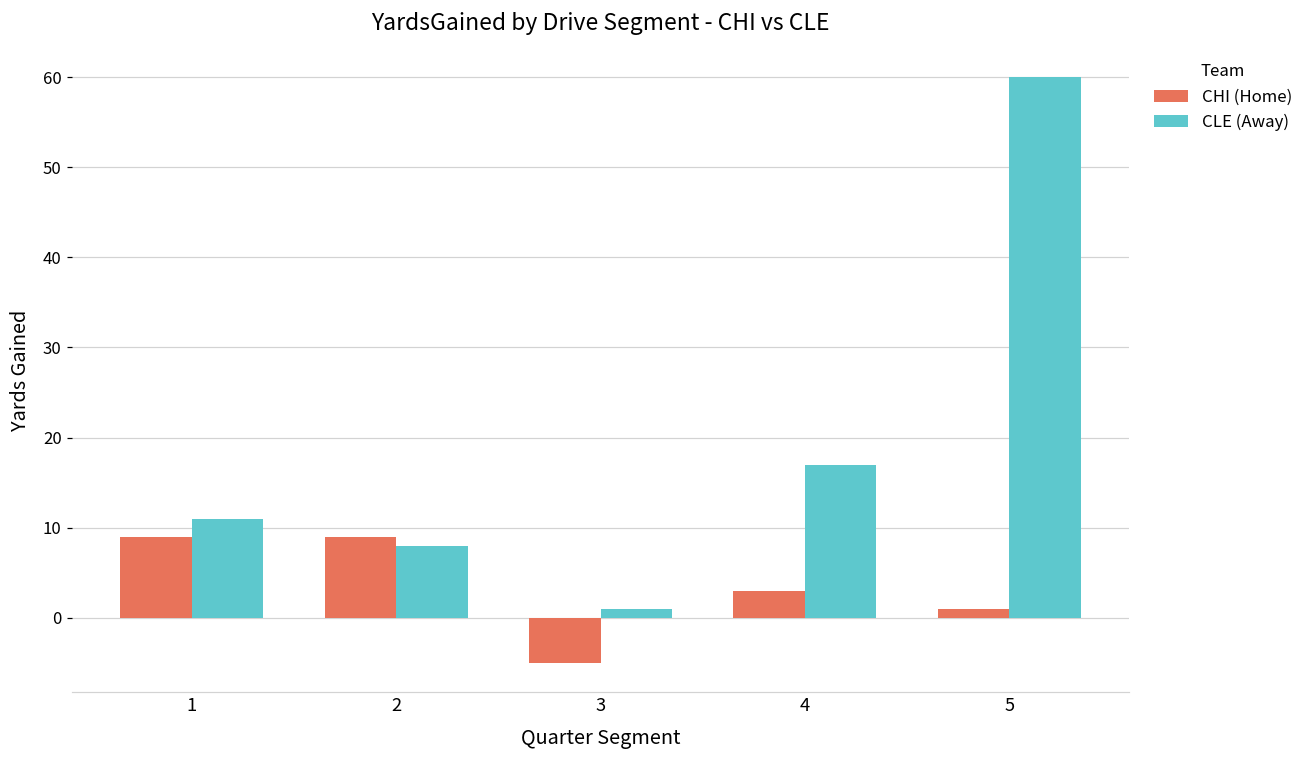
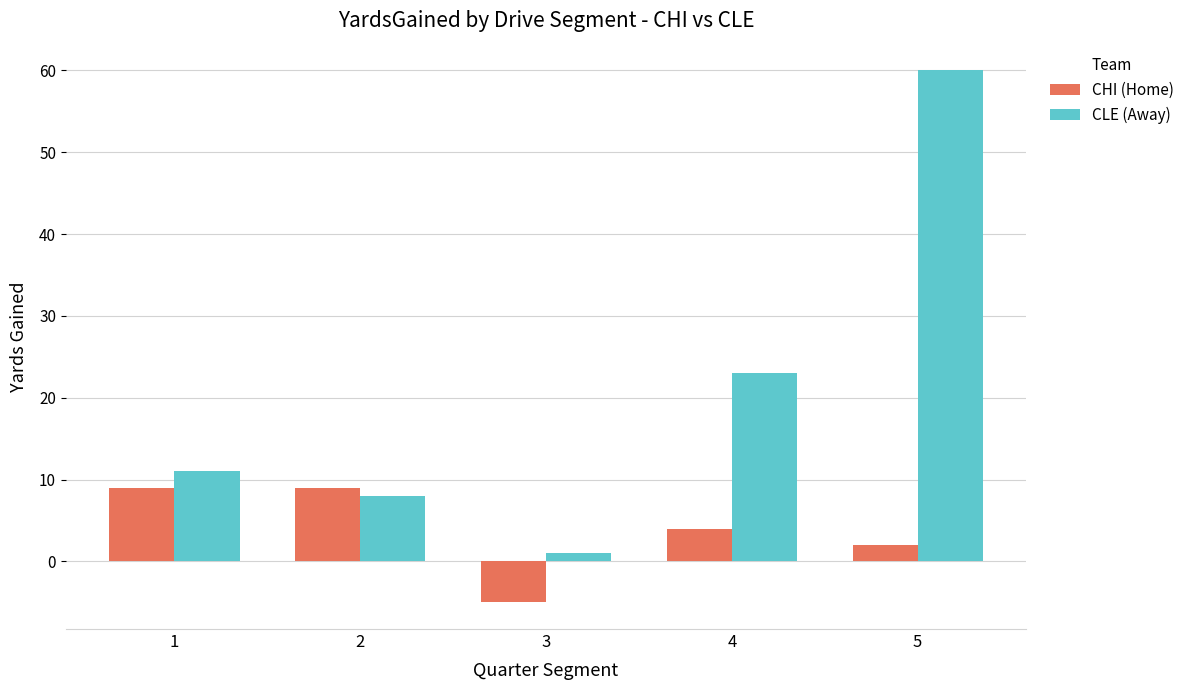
  {
    "CHI (Home)": {
      "1": 9,
      "2": 9,
      "3": -5,
-     "4": 3,
-     "5": 1
+     "4": 4,
+     "5": 2
    },
    "CLE (Away)": {
      "1": 11,
      "2": 8,
      "3": 1,
-     "4": 17,
+     "4": 23,
      "5": 60
    }
  }
